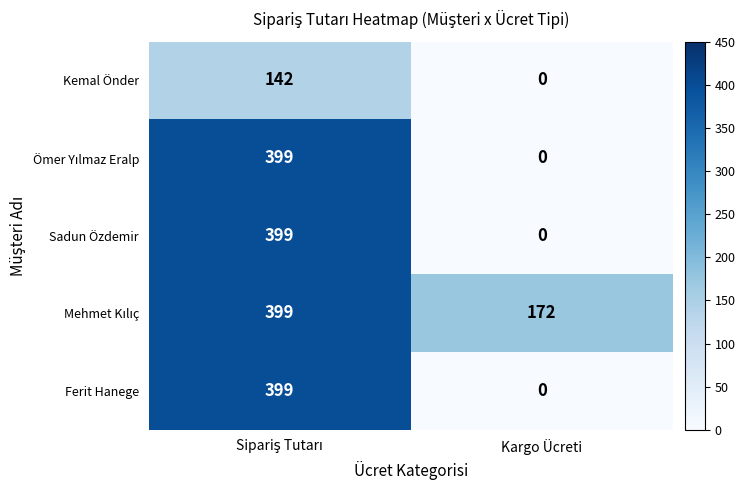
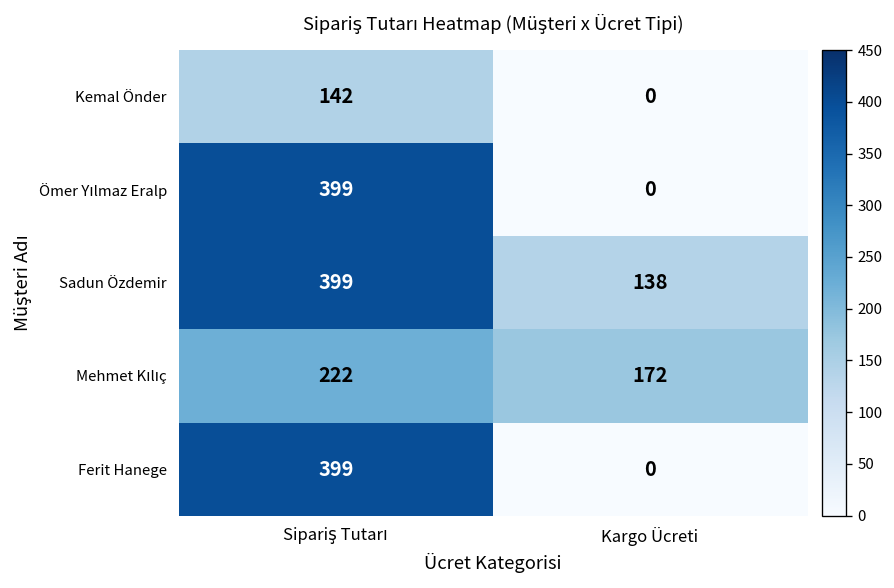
  {
    "Kemal Önder": {
      "Sipariş Tutarı": 142,
      "Kargo Ücreti": 0
    },
    "Ömer Yılmaz Eralp": {
      "Sipariş Tutarı": 399,
      "Kargo Ücreti": 0
    },
    "Sadun Özdemir": {
      "Sipariş Tutarı": 399,
-     "Kargo Ücreti": 0
+     "Kargo Ücreti": 138
    },
    "Mehmet Kılıç": {
-     "Sipariş Tutarı": 399,
+     "Sipariş Tutarı": 222,
      "Kargo Ücreti": 172
    },
    "Ferit Hanege": {
      "Sipariş Tutarı": 399,
      "Kargo Ücreti": 0
    }
  }
